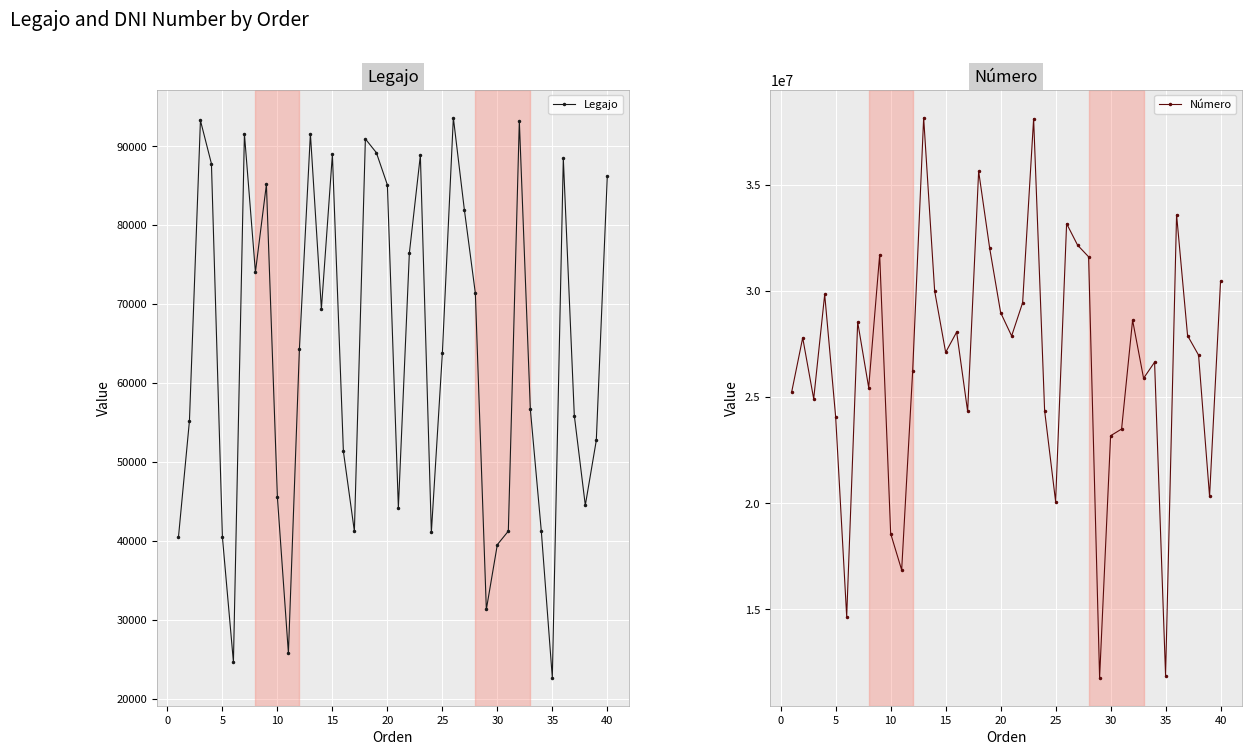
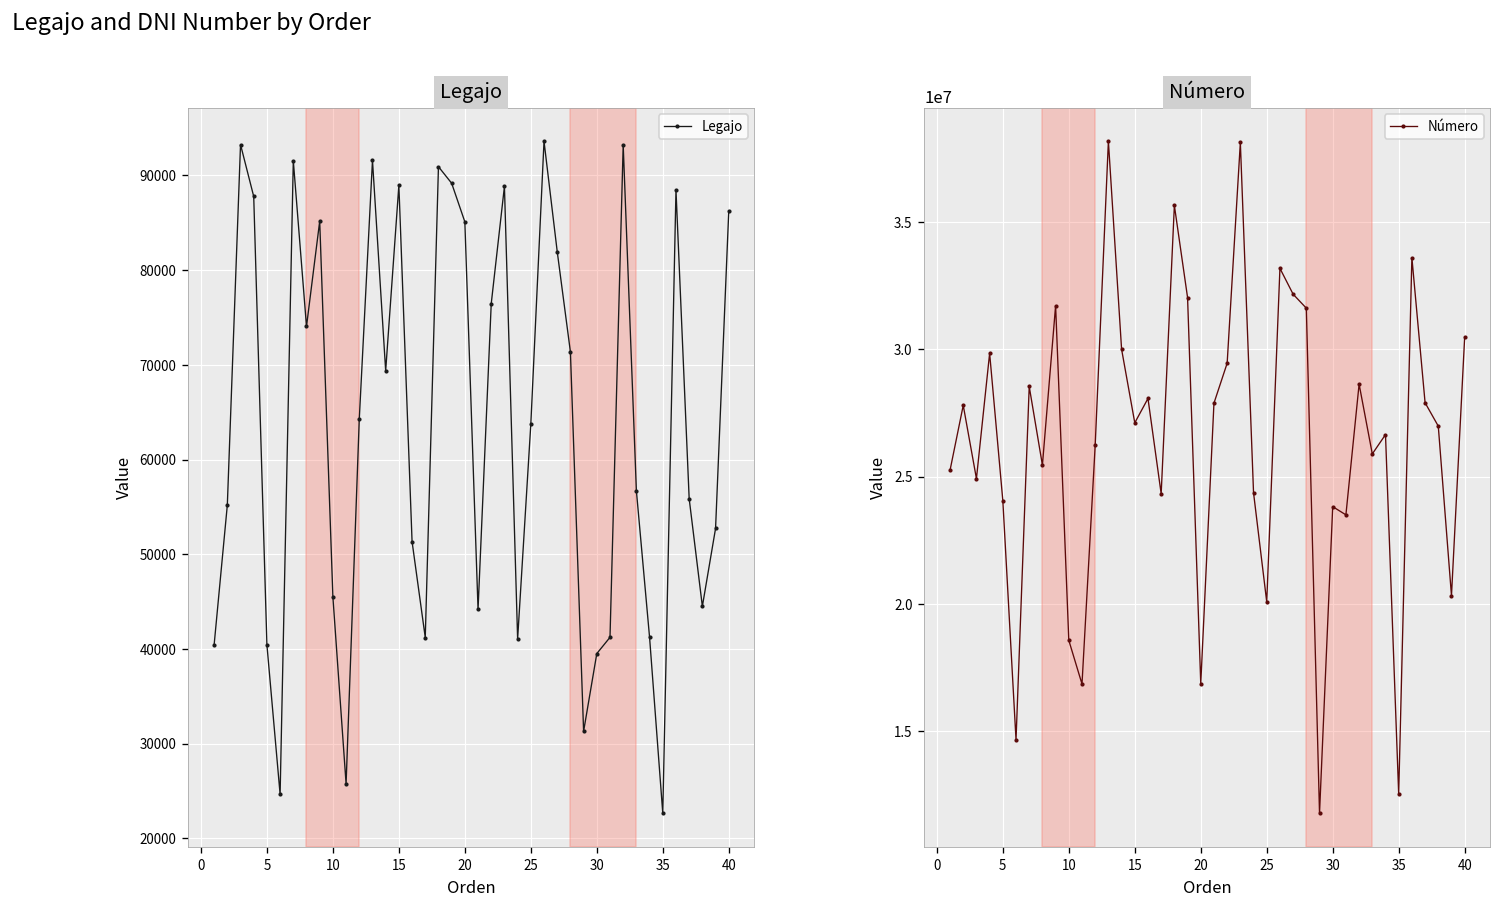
  {
    "Legajo": {
      "5": 40000,
      "10": 45000,
      "15": 89000,
      "20": 85000,
      "25": 64000,
      "30": 40000,
      "35": 23000,
      "40": 86000
    },
    "Número": {
      "5": 24100000,
      "10": 18600000,
      "15": 27100000,
-     "20": 29000000,
+     "20": 16900000,
      "25": 20100000,
-     "30": 23200000,
-     "35": 11900000,
+     "30": 23800000,
+     "35": 12500000,
      "40": 30500000
    }
  }
